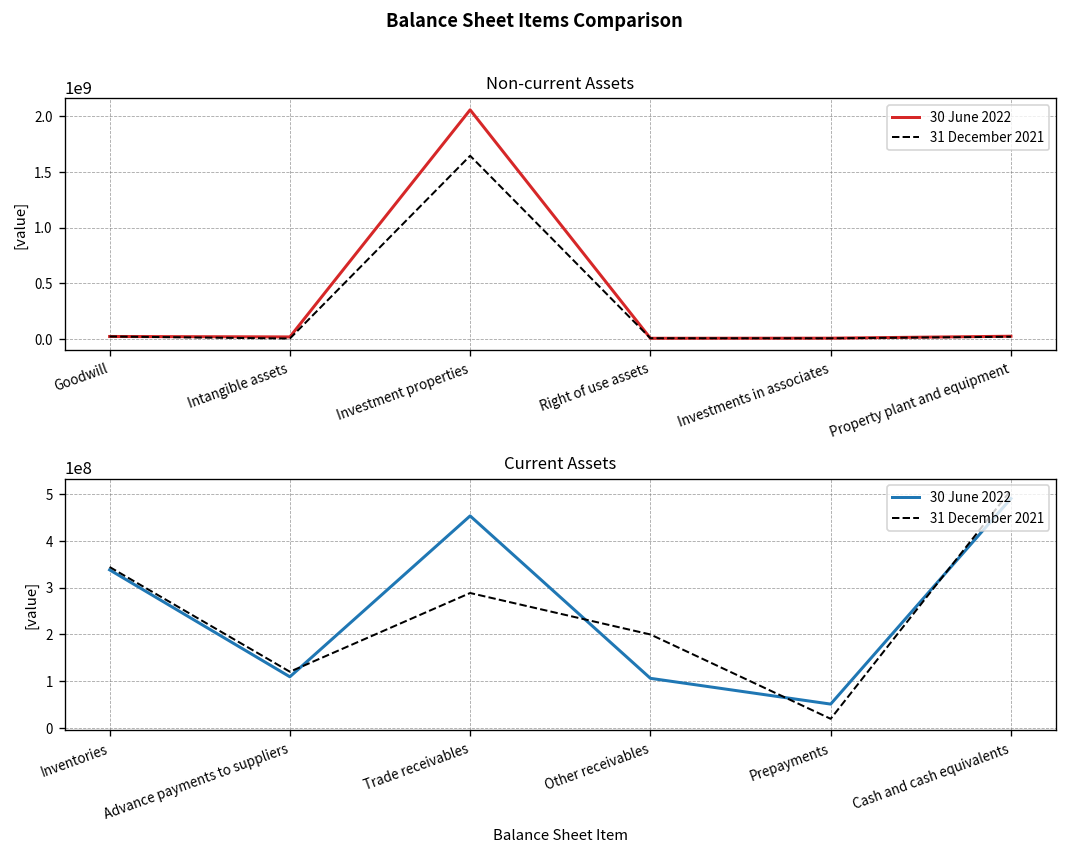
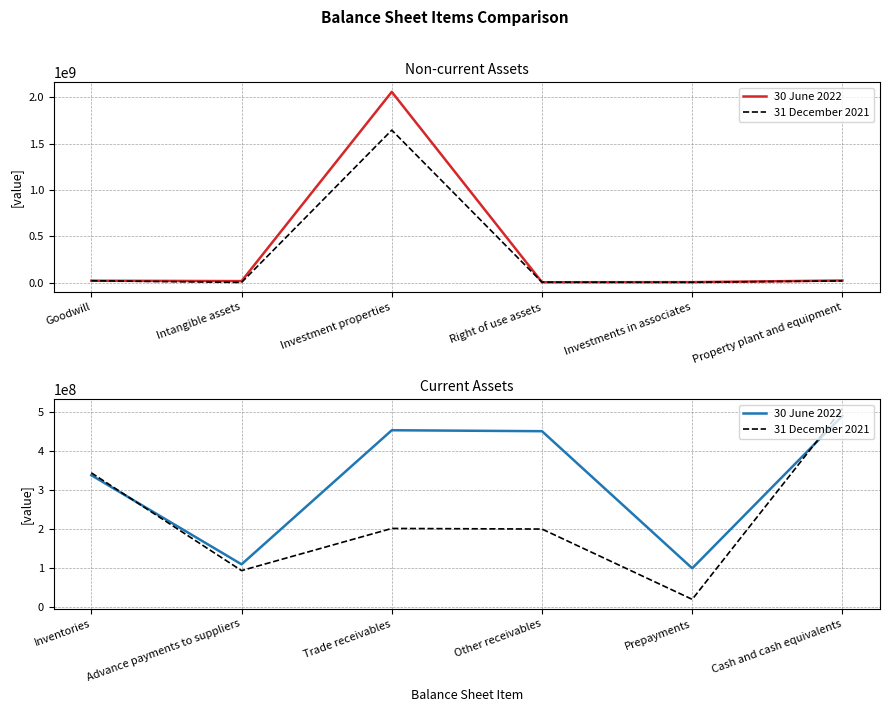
  {
    "Non-current Assets": {
      "31 December 2021": {
        "Investment properties": 1600000000
      }
    },
    "Current Assets": {
      "30 June 2022": {
        "Advance payments to suppliers": 110000000,
        "Trade receivables": 450000000,
-       "Other receivables": 110000000,
-       "Prepayments": 50000000
+       "Other receivables": 450000000,
+       "Prepayments": 100000000
      },
      "31 December 2021": {
-       "Advance payments to suppliers": 120000000,
-       "Trade receivables": 290000000,
+       "Advance payments to suppliers": 90000000,
+       "Trade receivables": 200000000,
        "Other receivables": 200000000,
        "Prepayments": 20000000
      }
    }
  }
